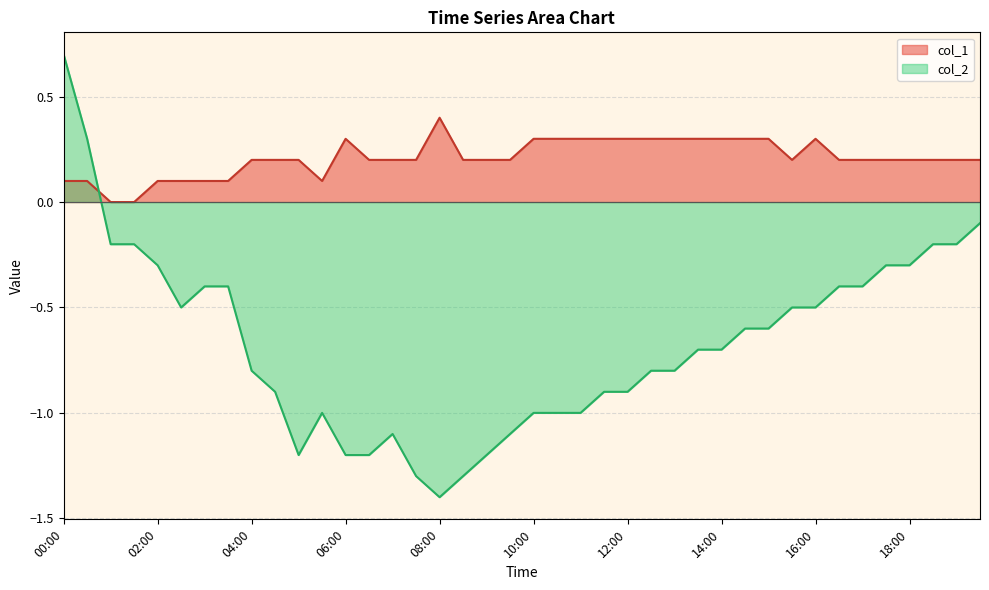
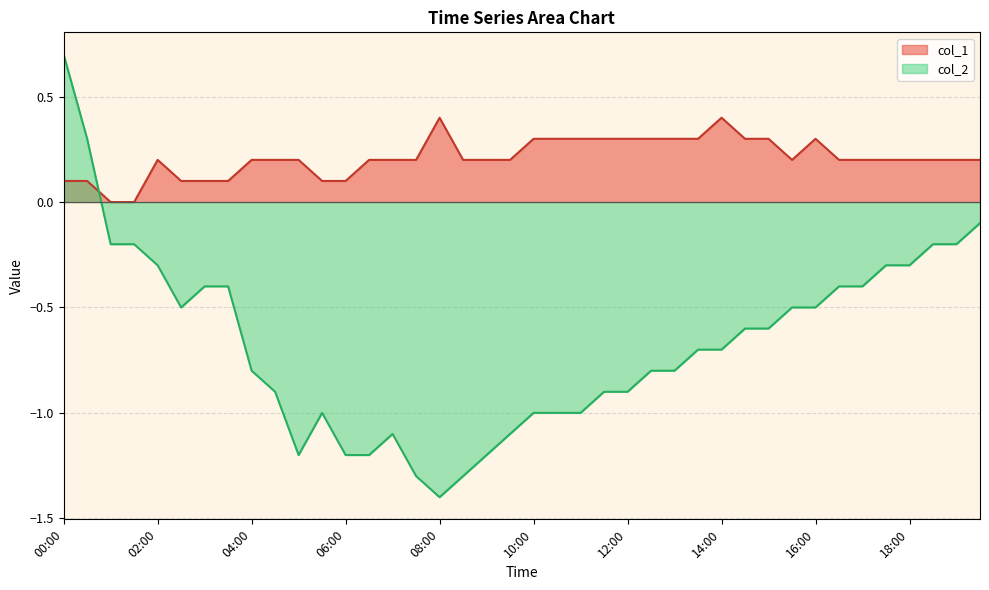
  {
    "col_1": {
      "00:00": 0.1,
-     "02:00": 0.1,
+     "02:00": 0.2,
      "04:00": 0.2,
-     "06:00": 0.3,
+     "06:00": 0.1,
      "08:00": 0.4,
      "10:00": 0.3,
      "12:00": 0.3,
-     "14:00": 0.3,
+     "14:00": 0.4,
      "16:00": 0.3,
      "18:00": 0.2
    }
  }
